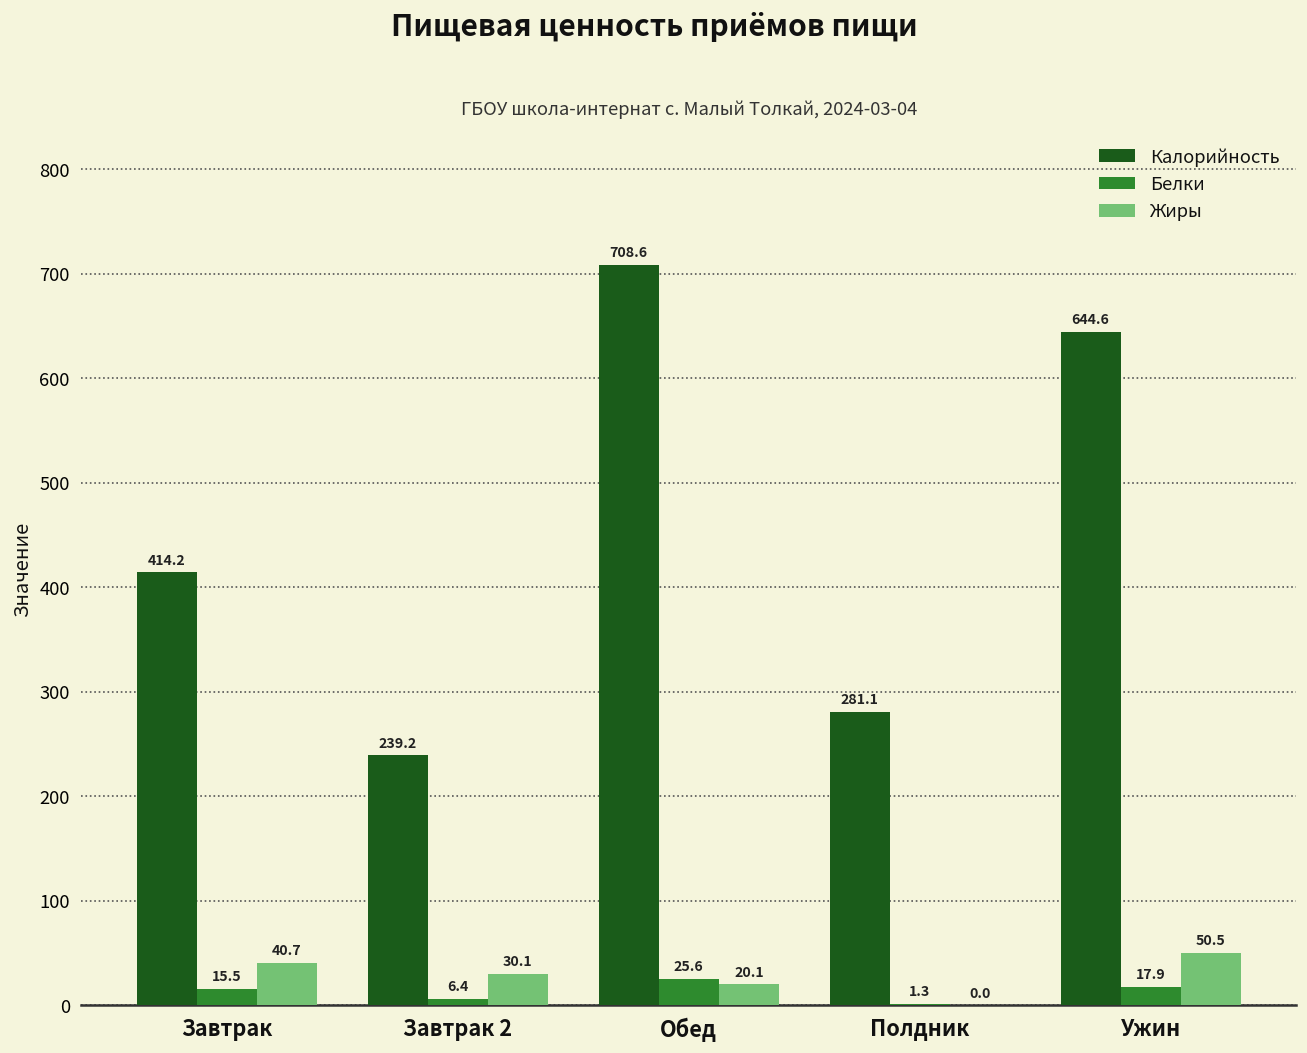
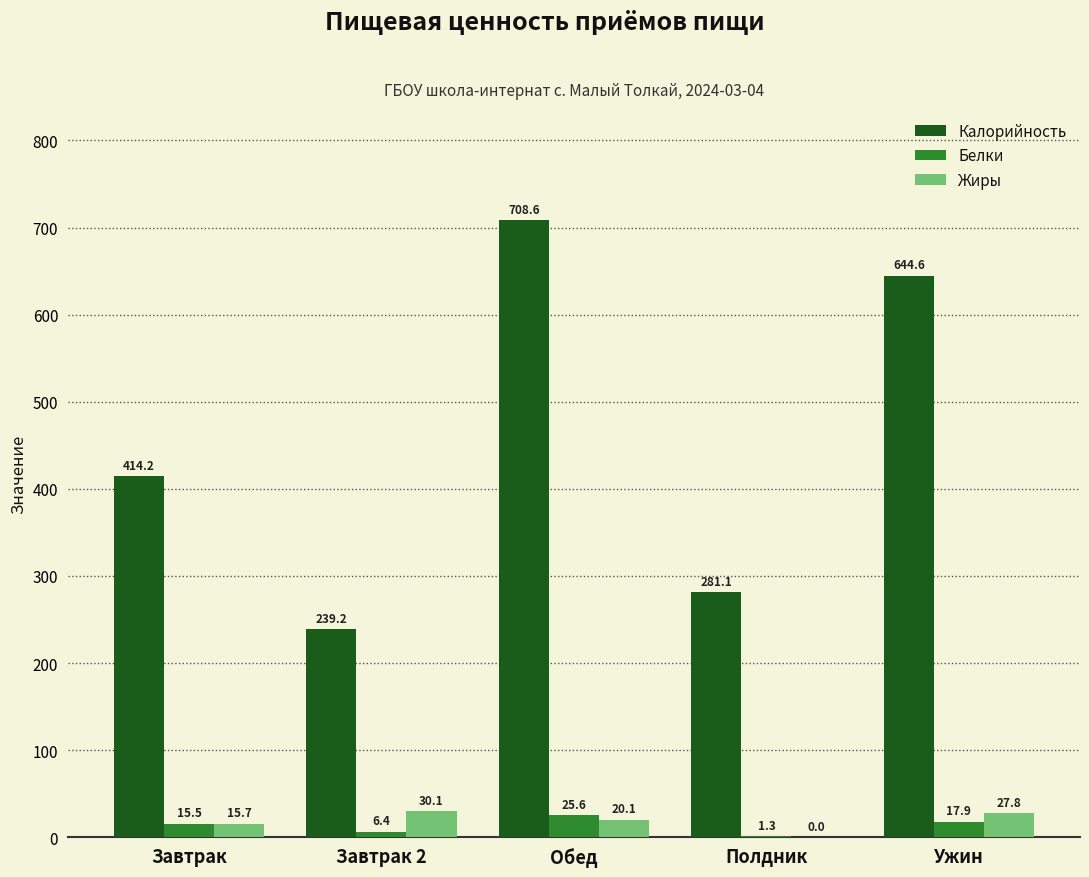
  {
    "Жиры": {
-     "Завтрак": 40.7,
+     "Завтрак": 15.7,
      "Завтрак 2": 30.1,
      "Обед": 20.1,
      "Полдник": 0.0,
-     "Ужин": 50.5
+     "Ужин": 27.8
    }
  }
